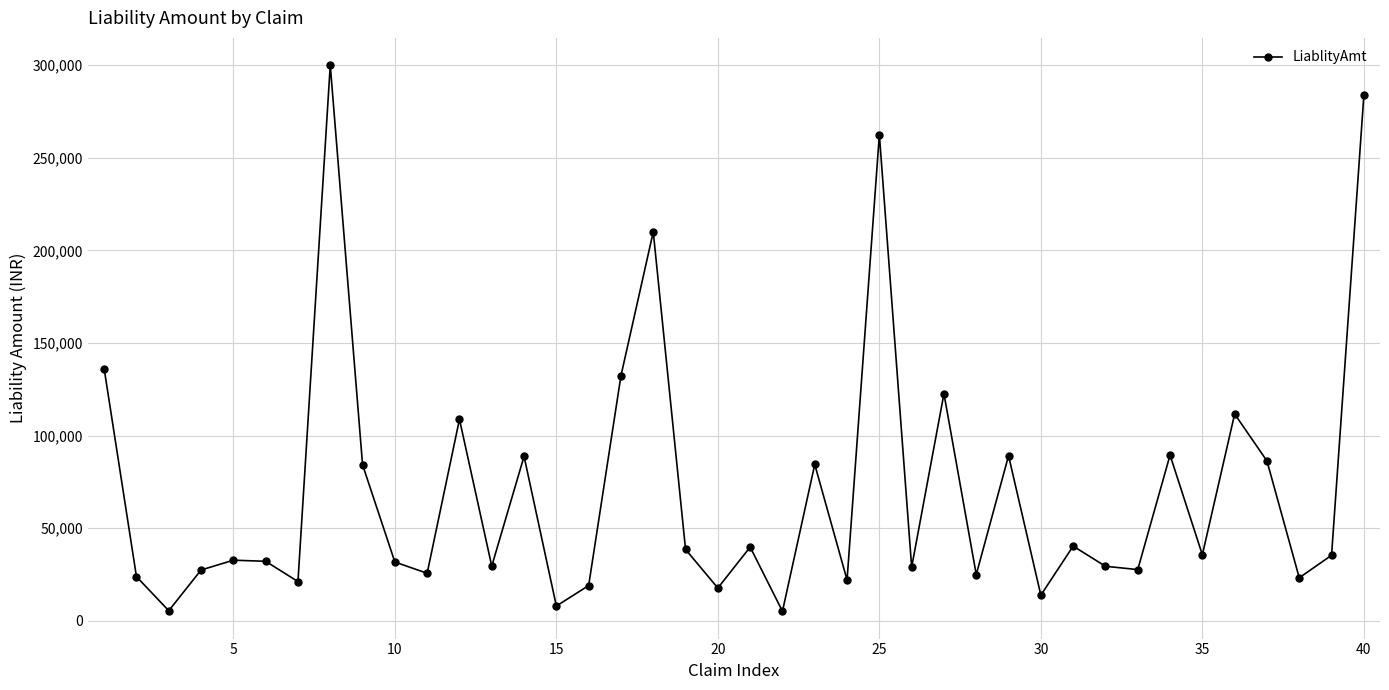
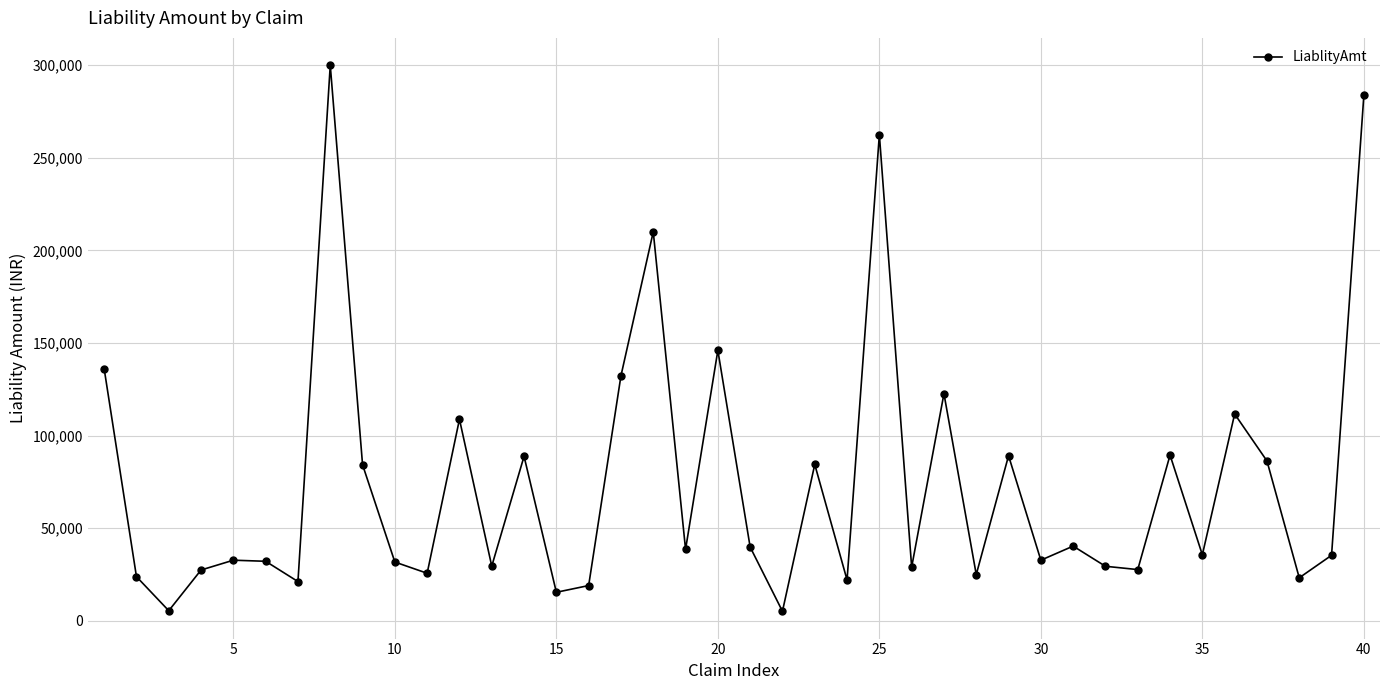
  {
    "5": "33,000",
    "10": "32,000",
-   "15": "8,000",
-   "20": "18,000",
+   "15": "15,000",
+   "20": "146,000",
    "25": "262,000",
-   "30": "14,000",
+   "30": "33,000",
    "35": "36,000",
    "40": "284,000"
  }
